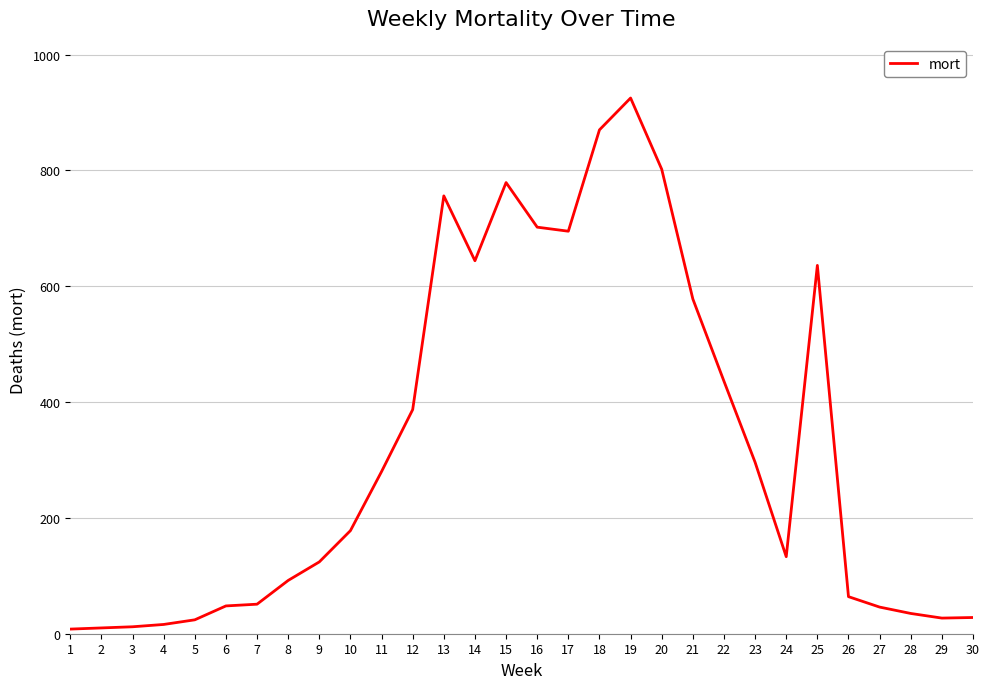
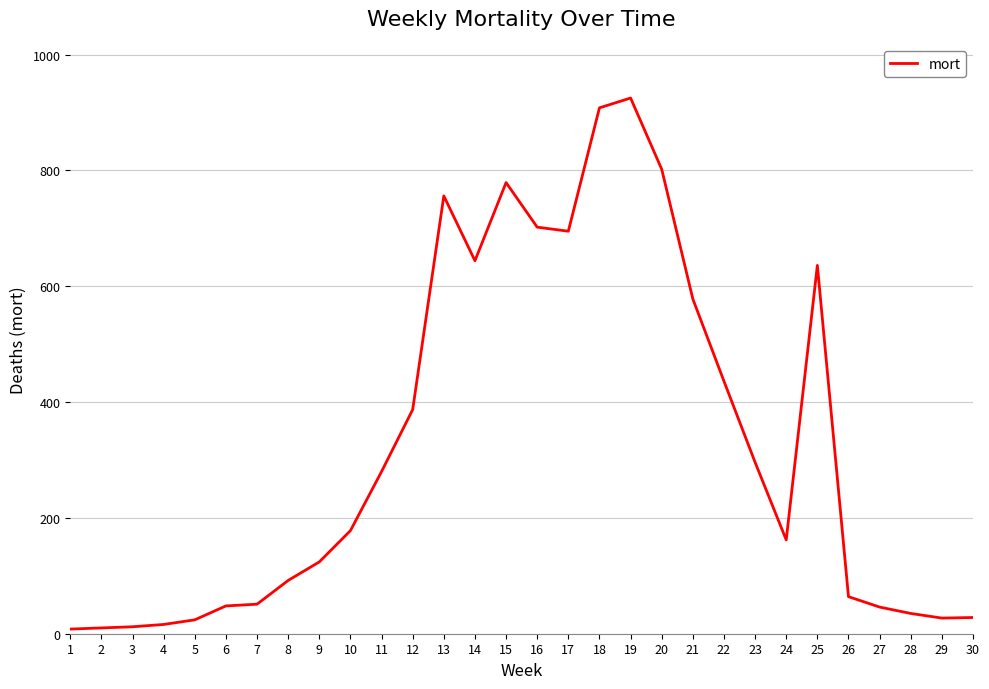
  {
    "1": 10,
    "2": 10,
    "3": 10,
    "4": 20,
    "5": 20,
    "6": 50,
    "7": 50,
    "8": 90,
    "9": 120,
    "10": 180,
    "11": 280,
    "12": 390,
    "13": 760,
    "14": 640,
    "15": 780,
    "16": 700,
    "17": 700,
-   "18": 870,
+   "18": 910,
    "19": 930,
    "20": 800,
    "21": 580,
    "22": 440,
    "23": 300,
-   "24": 130,
+   "24": 160,
    "25": 640,
    "26": 60,
    "27": 50,
    "28": 40,
    "29": 30,
    "30": 30
  }
